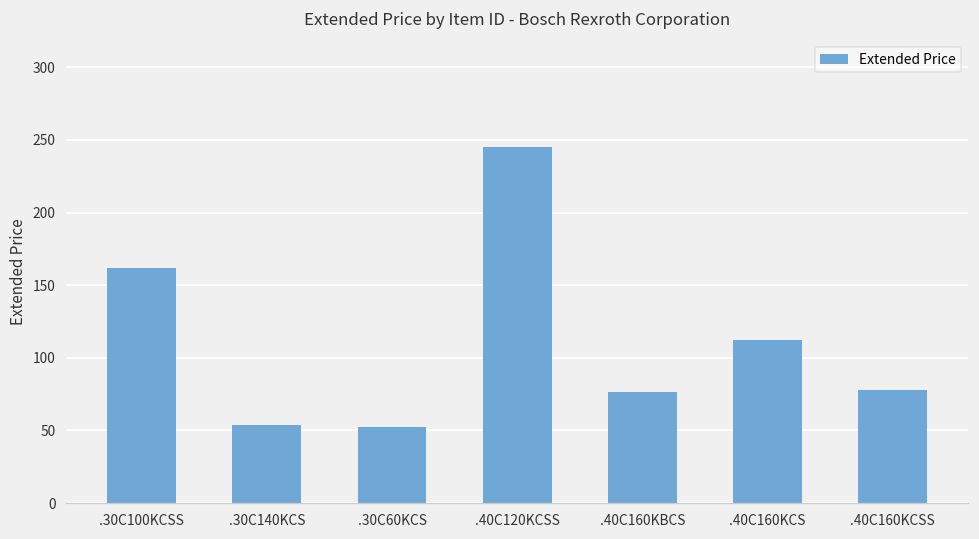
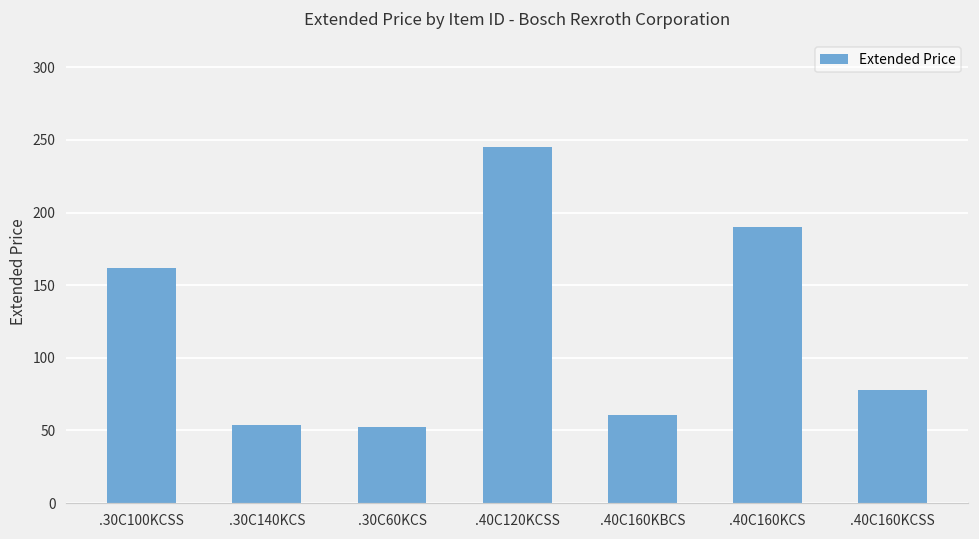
  {
    ".30C100KCSS": 162,
    ".30C140KCS": 54,
    ".30C60KCS": 53,
    ".40C120KCSS": 245,
-   ".40C160KBCS": 76,
-   ".40C160KCS": 112,
+   ".40C160KBCS": 61,
+   ".40C160KCS": 190,
    ".40C160KCSS": 78
  }
